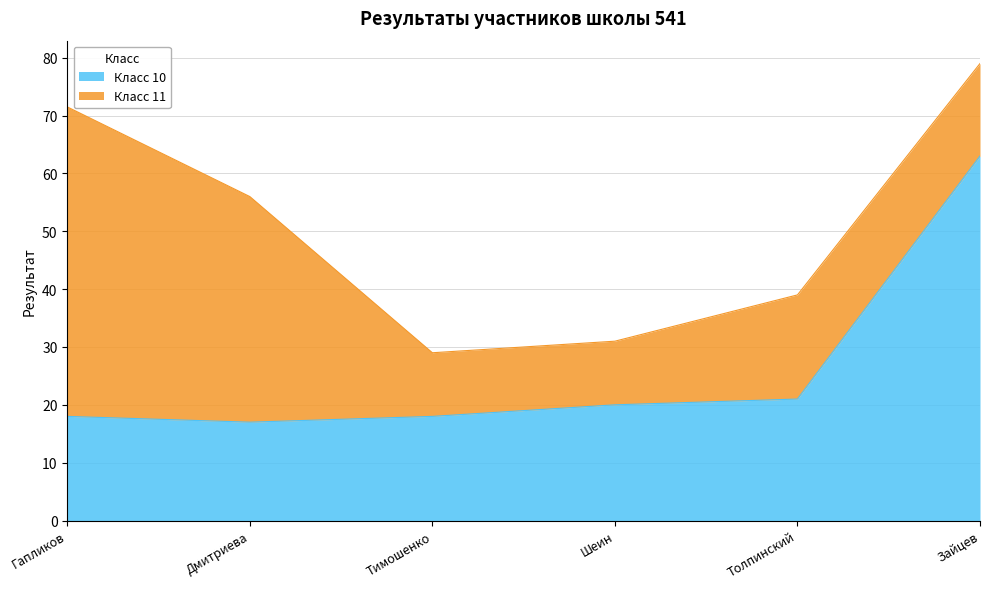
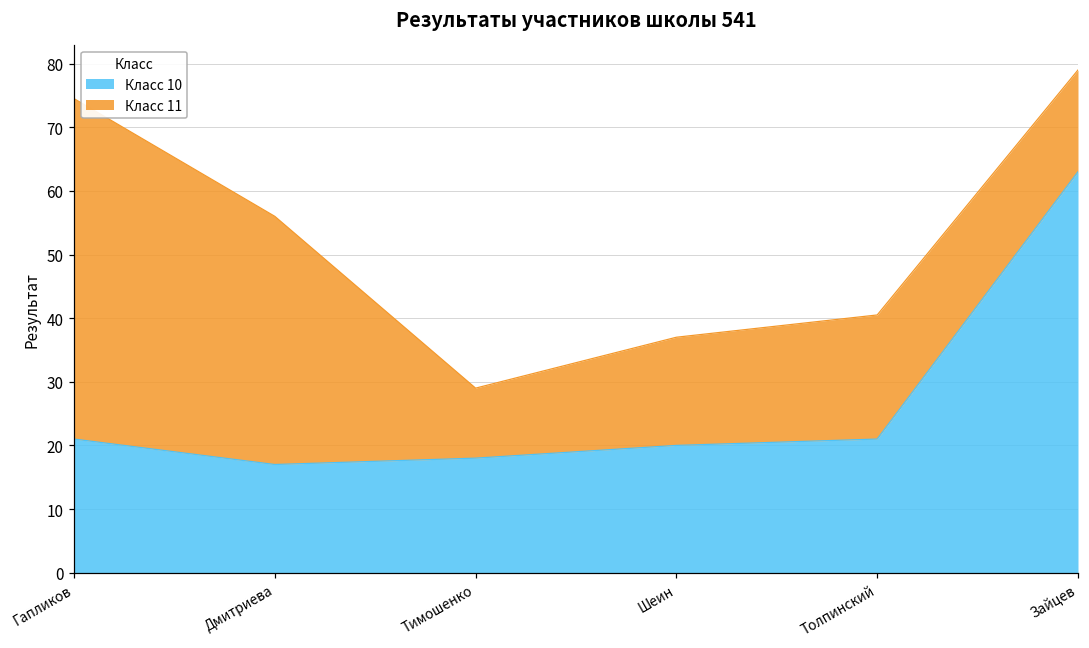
  {
    "Класс 10": {
-     "Гапликов": 18,
+     "Гапликов": 21,
      "Дмитриева": 17,
      "Тимошенко": 18,
      "Шеин": 20,
      "Толпинский": 21,
      "Зайцев": 63
    },
    "Класс 11": {
      "Гапликов": 54,
      "Дмитриева": 39,
      "Тимошенко": 11,
-     "Шеин": 11,
-     "Толпинский": 18,
+     "Шеин": 17,
+     "Толпинский": 20,
      "Зайцев": 16
    }
  }
